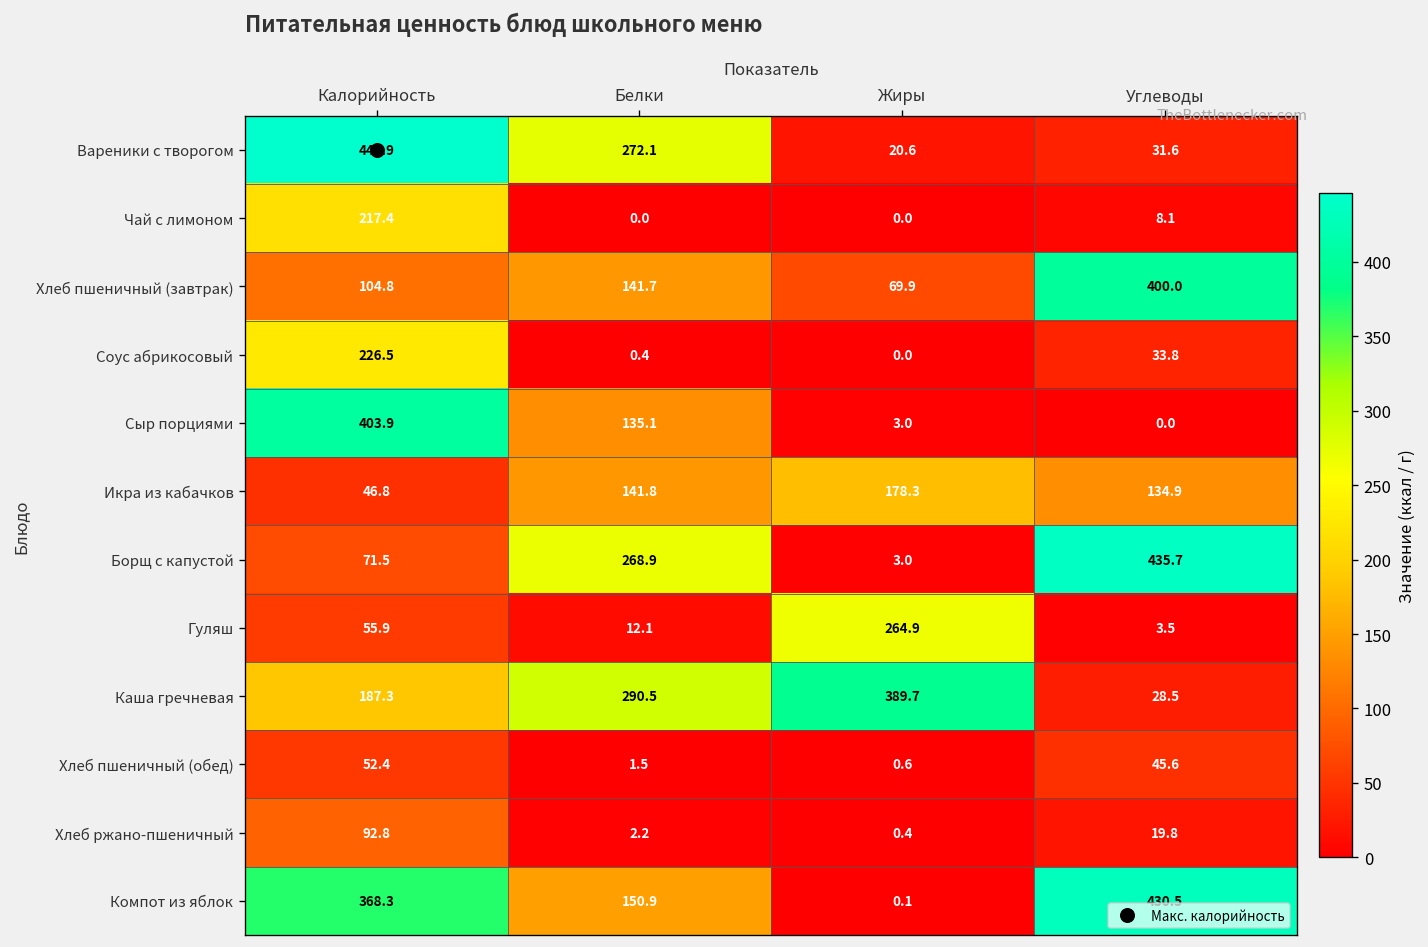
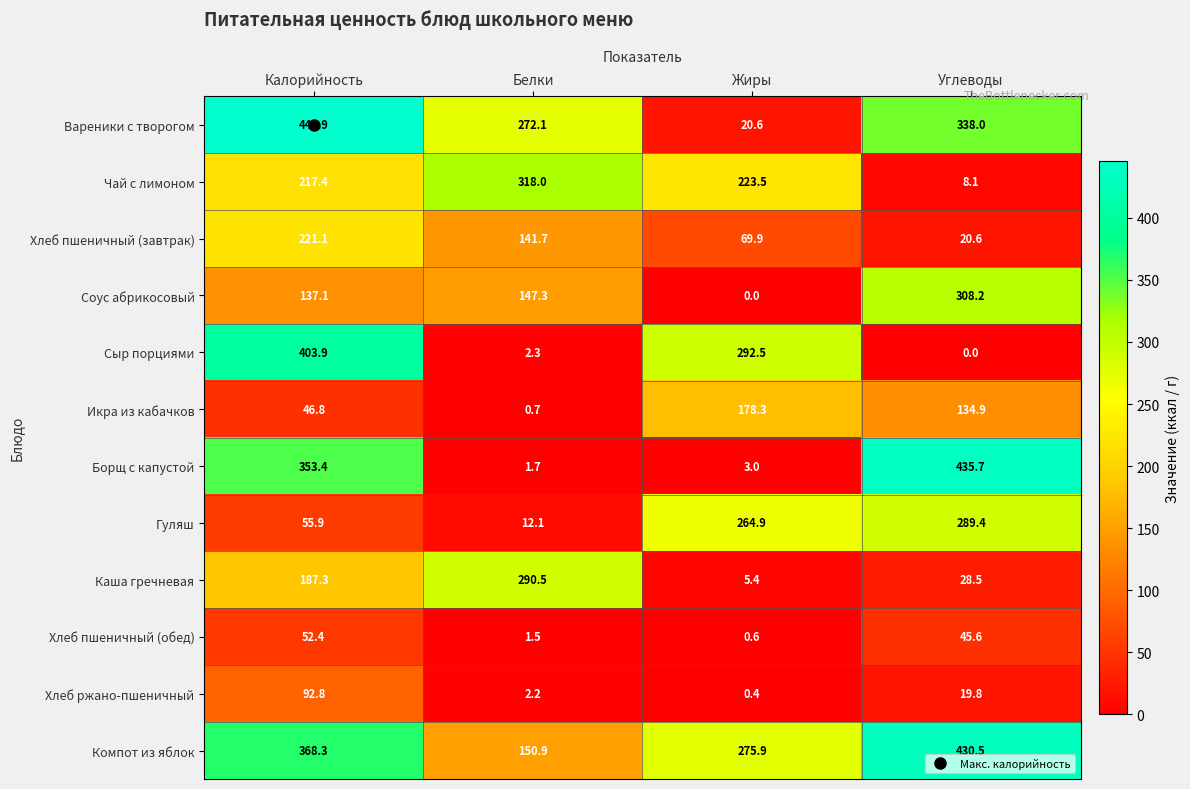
  {
    "Вареники с творогом": {
      "Белки": 272.1,
      "Жиры": 20.6,
-     "Углеводы": 31.6
+     "Углеводы": 338.0
    },
    "Чай с лимоном": {
      "Калорийность": 217.4,
-     "Белки": 0.0,
-     "Жиры": 0.0,
+     "Белки": 318.0,
+     "Жиры": 223.5,
      "Углеводы": 8.1
    },
    "Хлеб пшеничный (завтрак)": {
-     "Калорийность": 104.8,
+     "Калорийность": 221.1,
      "Белки": 141.7,
      "Жиры": 69.9,
-     "Углеводы": 400.0
+     "Углеводы": 20.6
    },
    "Соус абрикосовый": {
-     "Калорийность": 226.5,
-     "Белки": 0.4,
+     "Калорийность": 137.1,
+     "Белки": 147.3,
      "Жиры": 0.0,
-     "Углеводы": 33.8
+     "Углеводы": 308.2
    },
    "Сыр порциями": {
      "Калорийность": 403.9,
-     "Белки": 135.1,
-     "Жиры": 3.0,
+     "Белки": 2.3,
+     "Жиры": 292.5,
      "Углеводы": 0.0
    },
    "Икра из кабачков": {
      "Калорийность": 46.8,
-     "Белки": 141.8,
+     "Белки": 0.7,
      "Жиры": 178.3,
      "Углеводы": 134.9
    },
    "Борщ с капустой": {
-     "Калорийность": 71.5,
-     "Белки": 268.9,
+     "Калорийность": 353.4,
+     "Белки": 1.7,
      "Жиры": 3.0,
      "Углеводы": 435.7
    },
    "Гуляш": {
      "Калорийность": 55.9,
      "Белки": 12.1,
      "Жиры": 264.9,
-     "Углеводы": 3.5
+     "Углеводы": 289.4
    },
    "Каша гречневая": {
      "Калорийность": 187.3,
      "Белки": 290.5,
-     "Жиры": 389.7,
+     "Жиры": 5.4,
      "Углеводы": 28.5
    },
    "Хлеб пшеничный (обед)": {
      "Калорийность": 52.4,
      "Белки": 1.5,
      "Жиры": 0.6,
      "Углеводы": 45.6
    },
    "Хлеб ржано-пшеничный": {
      "Калорийность": 92.8,
      "Белки": 2.2,
      "Жиры": 0.4,
      "Углеводы": 19.8
    },
    "Компот из яблок": {
      "Калорийность": 368.3,
      "Белки": 150.9,
-     "Жиры": 0.1
+     "Жиры": 275.9
    }
  }
